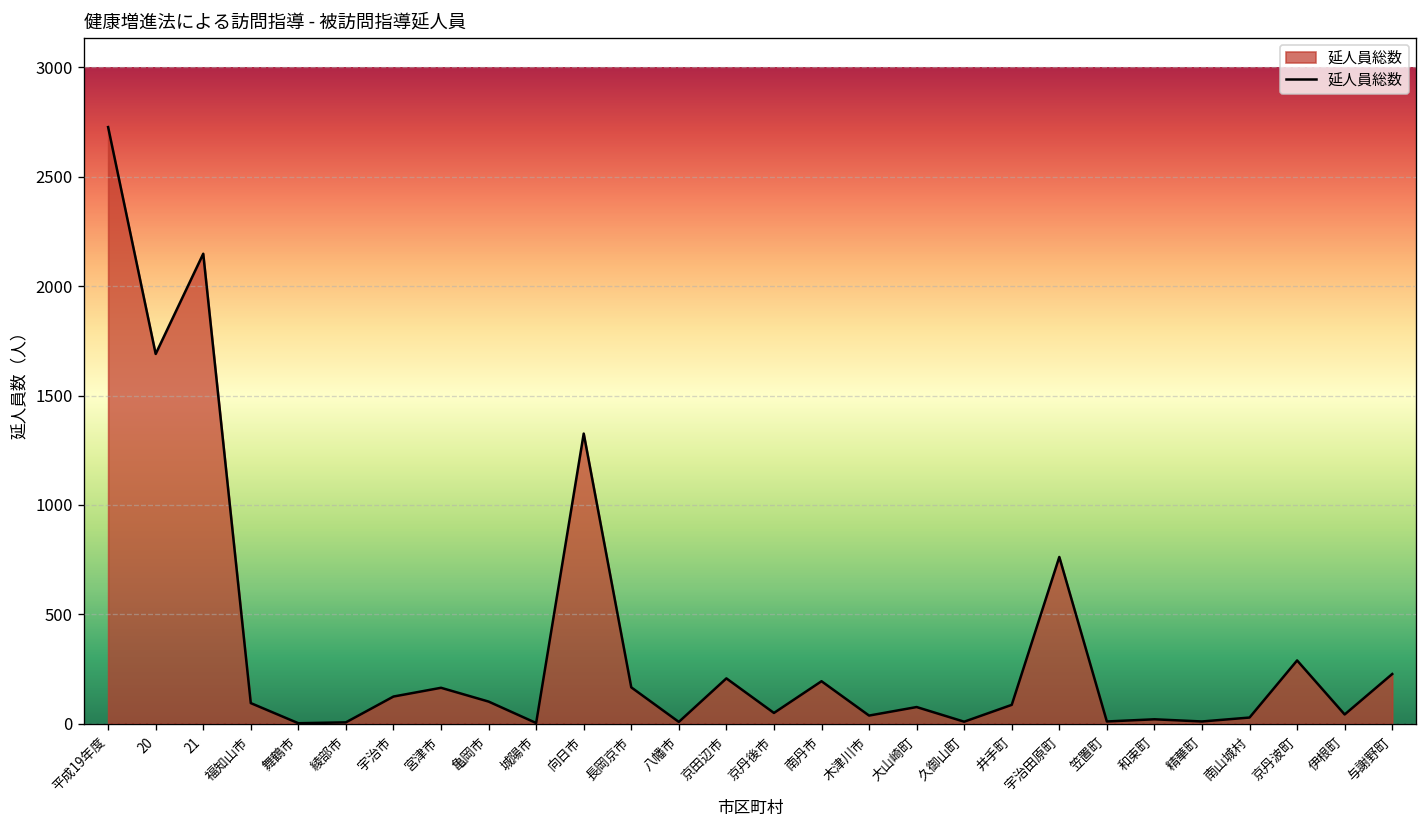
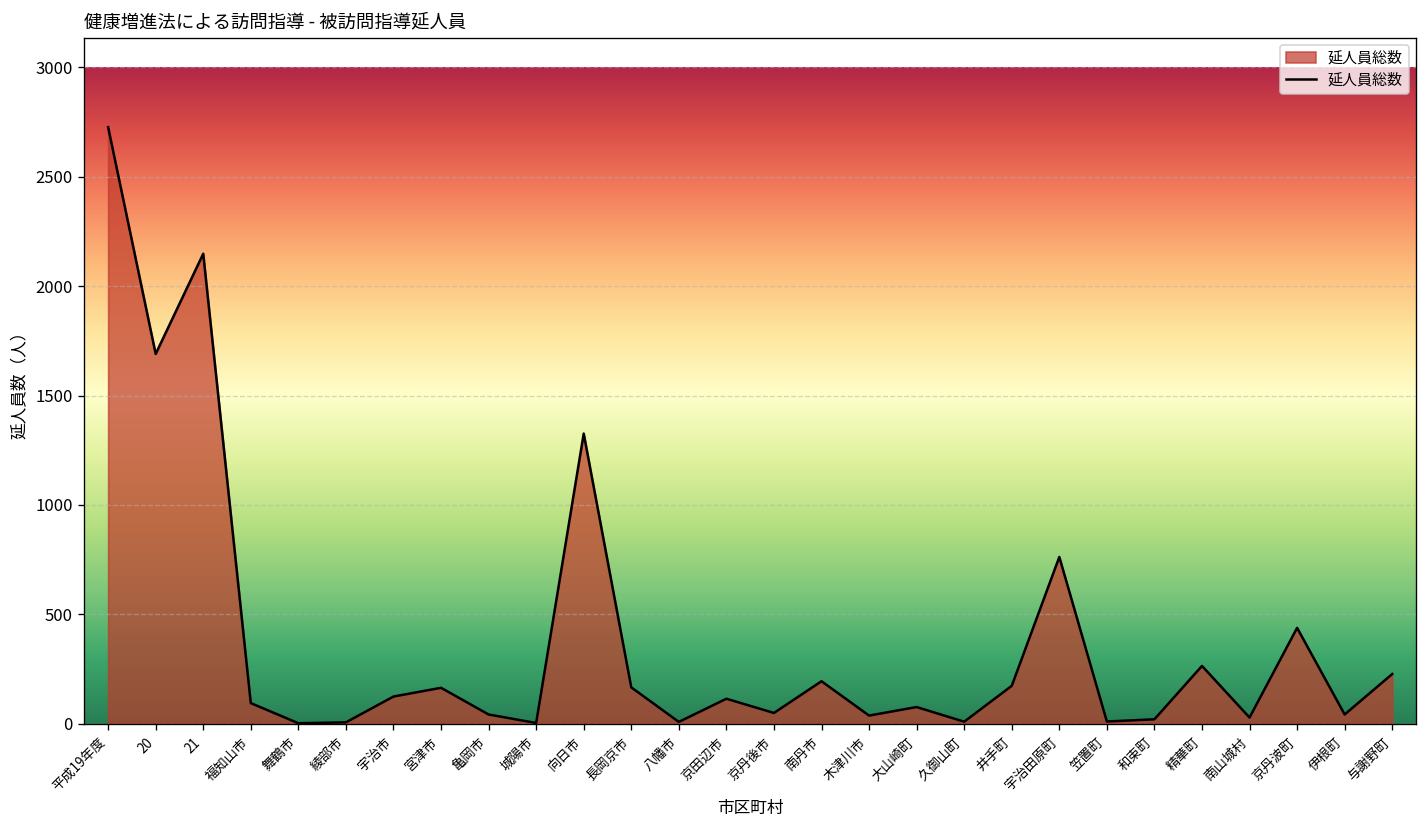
  {
    "平成19年度": 2730,
    "20": 1690,
    "21": 2150,
    "福知山市": 90,
    "舞鶴市": 0,
    "綾部市": 10,
    "宇治市": 120,
    "宮津市": 160,
-   "亀岡市": 100,
+   "亀岡市": 40,
    "城陽市": 0,
    "向日市": 1330,
    "長岡京市": 170,
    "八幡市": 10,
-   "京田辺市": 210,
+   "京田辺市": 110,
    "京丹後市": 50,
    "南丹市": 190,
    "木津川市": 40,
    "大山崎町": 80,
    "久御山町": 10,
-   "井手町": 90,
+   "井手町": 170,
    "宇治田原町": 760,
    "笠置町": 10,
    "和束町": 20,
-   "精華町": 10,
+   "精華町": 260,
    "南山城村": 30,
-   "京丹波町": 290,
+   "京丹波町": 440,
    "伊根町": 40,
    "与謝野町": 230
  }
